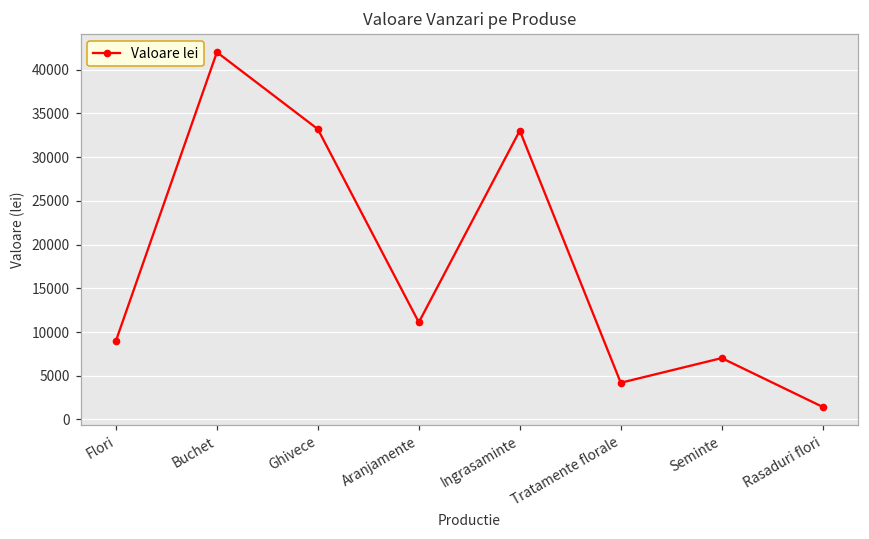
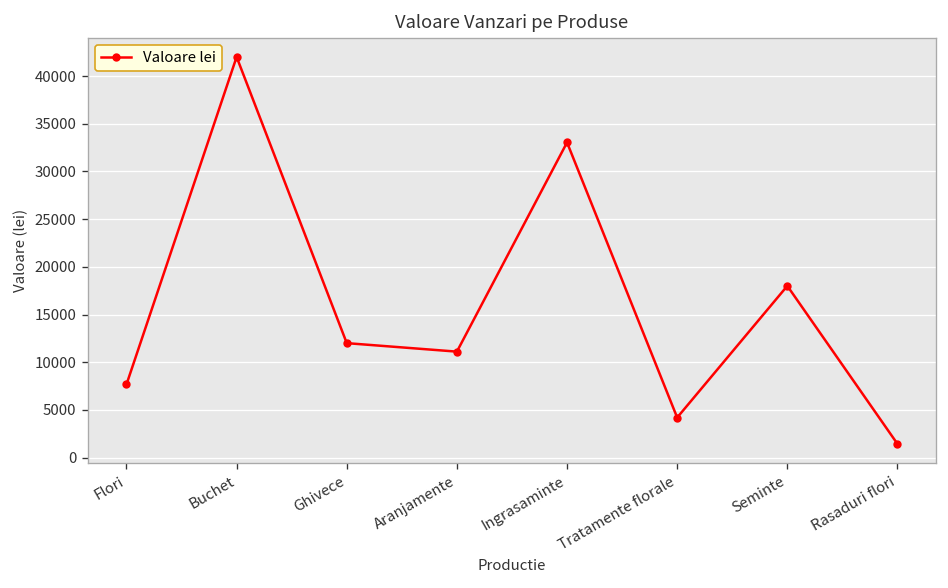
  {
-   "Flori": 9000,
+   "Flori": 8000,
    "Buchet": 42000,
-   "Ghivece": 33000,
+   "Ghivece": 12000,
    "Aranjamente": 11000,
    "Ingrasaminte": 33000,
    "Tratamente florale": 4000,
-   "Seminte": 7000,
+   "Seminte": 18000,
    "Rasaduri flori": 1000
  }
